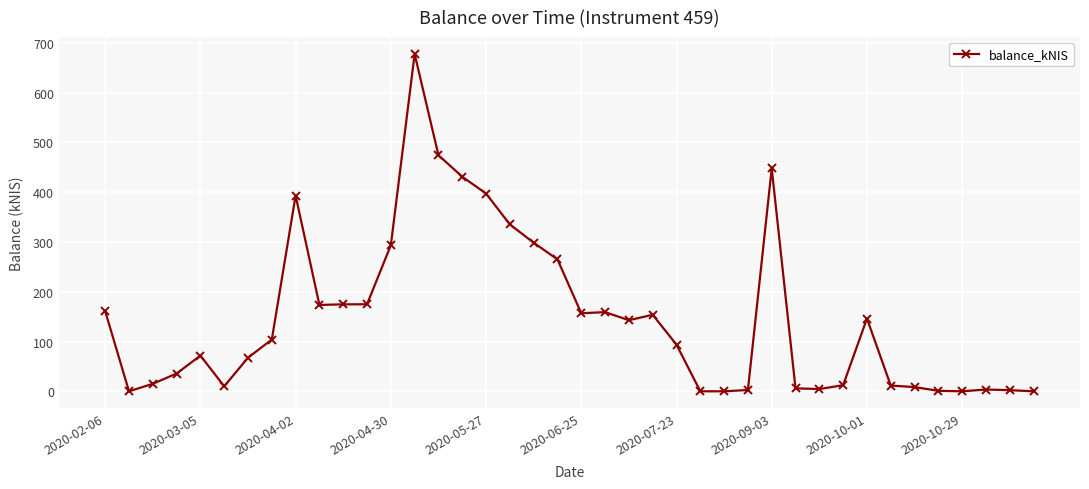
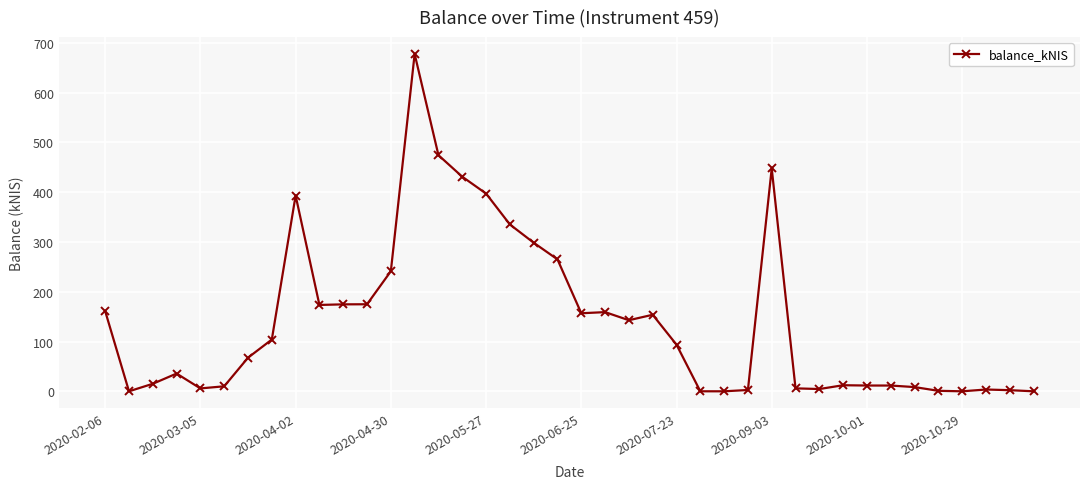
  {
    "2020-02-06": 160,
-   "2020-03-05": 70,
+   "2020-03-05": 10,
    "2020-04-02": 390,
-   "2020-04-30": 290,
+   "2020-04-30": 240,
    "2020-05-27": 400,
    "2020-06-25": 160,
    "2020-07-23": 90,
    "2020-09-03": 450,
-   "2020-10-01": 150,
+   "2020-10-01": 10,
    "2020-10-29": 0
  }
